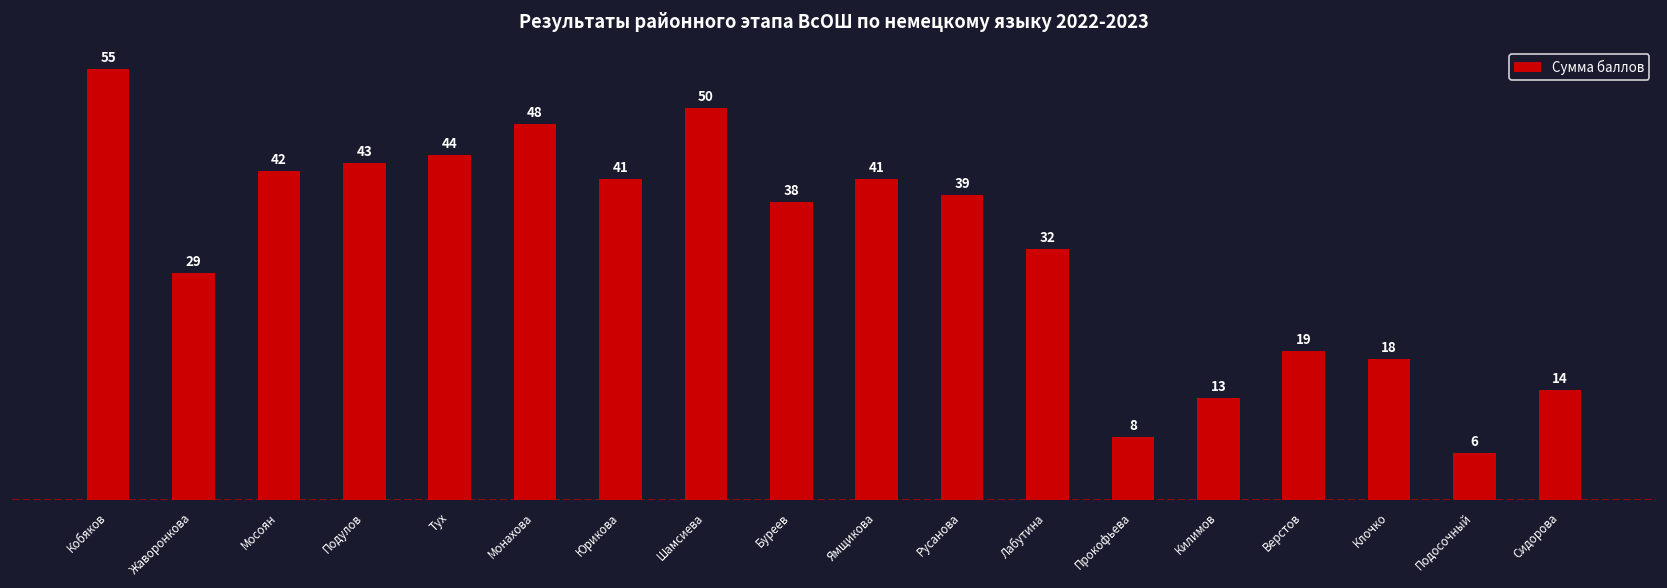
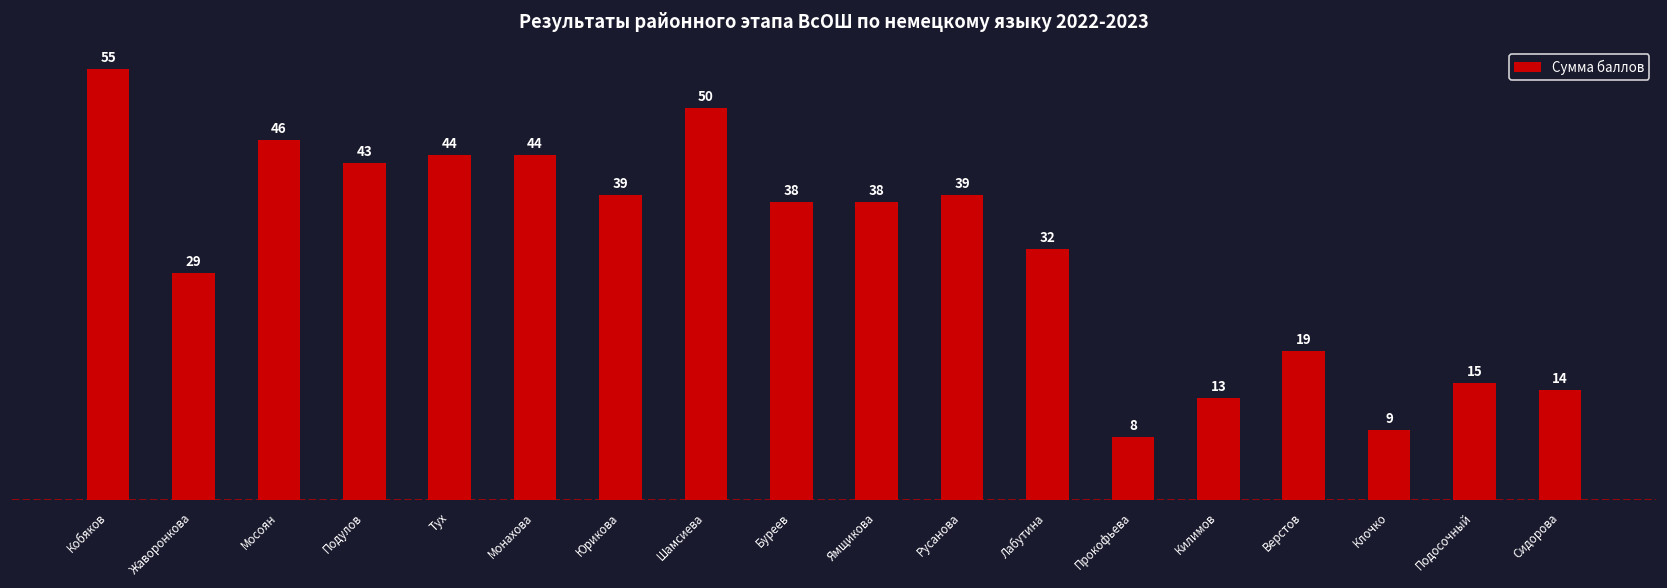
  {
    "Кобяков": 55,
    "Жаворонкова": 29,
-   "Мосоян": 42,
+   "Мосоян": 46,
    "Подулов": 43,
    "Тух": 44,
-   "Монахова": 48,
-   "Юрикова": 41,
+   "Монахова": 44,
+   "Юрикова": 39,
    "Шамсиева": 50,
    "Буреев": 38,
-   "Ямщикова": 41,
+   "Ямщикова": 38,
    "Русанова": 39,
    "Лабутина": 32,
    "Прокофьева": 8,
    "Килимов": 13,
    "Верстов": 19,
-   "Клочко": 18,
-   "Подосочный": 6,
+   "Клочко": 9,
+   "Подосочный": 15,
    "Сидорова": 14
  }
